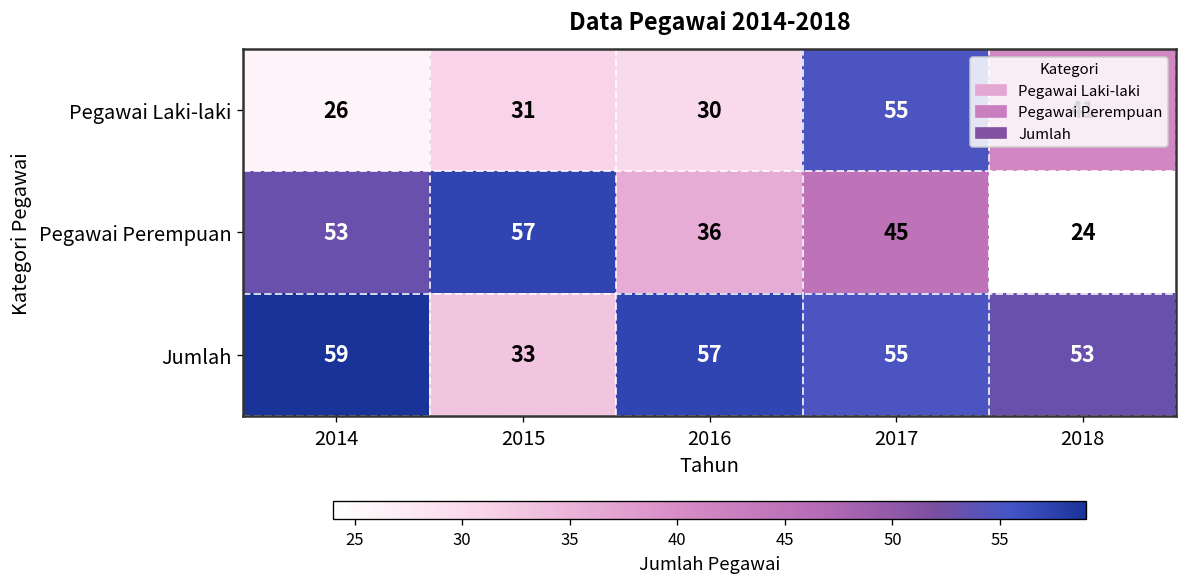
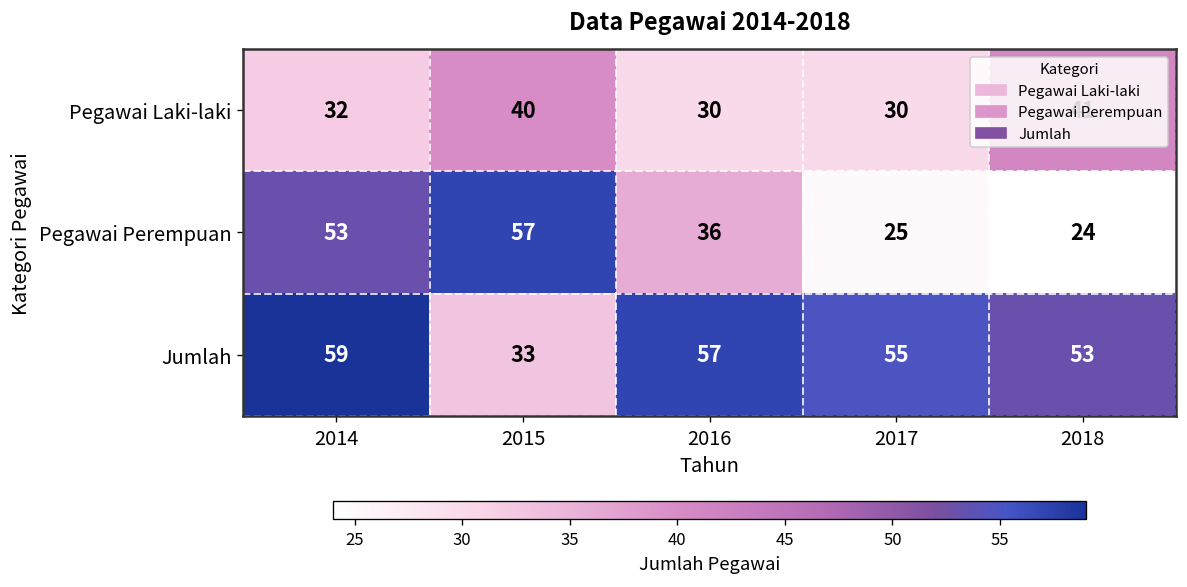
  {
    "Pegawai Laki-laki": {
-     "2014": 26,
-     "2015": 31,
+     "2014": 32,
+     "2015": 40,
      "2016": 30,
-     "2017": 55
+     "2017": 30
    },
    "Pegawai Perempuan": {
      "2014": 53,
      "2015": 57,
      "2016": 36,
-     "2017": 45,
+     "2017": 25,
      "2018": 24
    },
    "Jumlah": {
      "2014": 59,
      "2015": 33,
      "2016": 57,
      "2017": 55,
      "2018": 53
    }
  }
